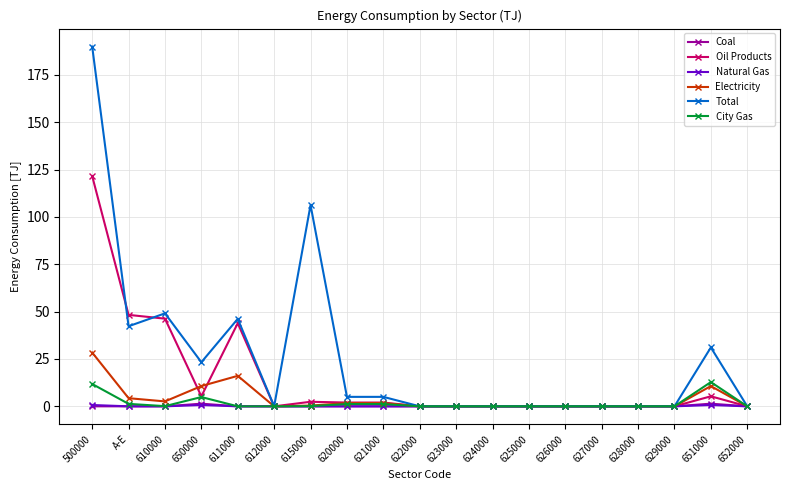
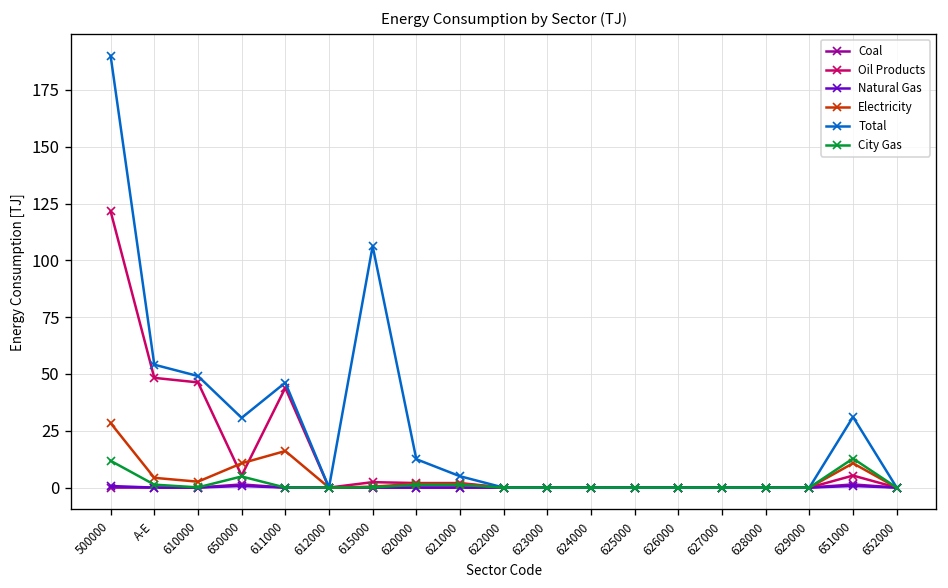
  {
    "Oil Products": {
      "500000": 122,
      "A-E": 48,
      "610000": 46,
      "611000": 44,
      "615000": 2,
      "651000": 5
    },
    "Electricity": {
      "500000": 28,
      "A-E": 4,
      "610000": 3,
      "650000": 11,
      "611000": 16,
      "651000": 11
    },
    "Total": {
      "500000": 190,
-     "A-E": 42,
+     "A-E": 54,
      "610000": 49,
-     "650000": 23,
+     "650000": 31,
      "611000": 46,
      "615000": 106,
-     "620000": 5,
+     "620000": 13,
      "621000": 5,
      "651000": 31
    },
    "City Gas": {
      "500000": 12,
      "651000": 13
    }
  }
